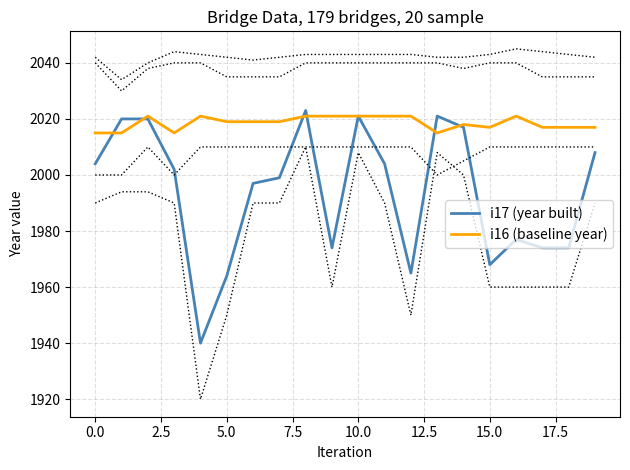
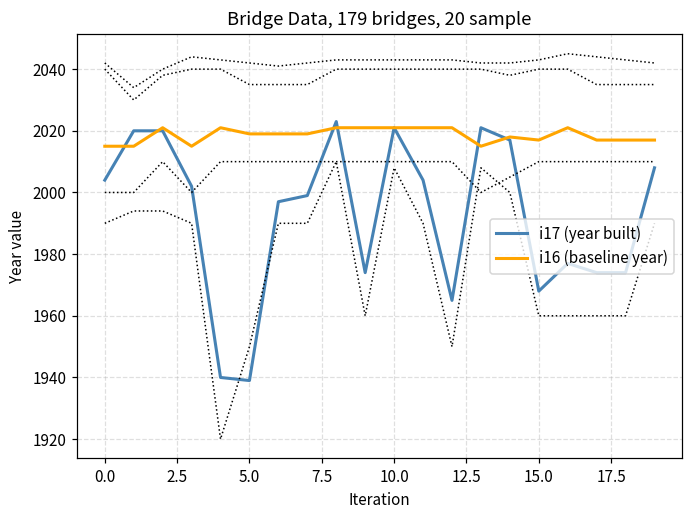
  {
    "i17 (year built)": {
      "0.0": 2004,
-     "5.0": 1964,
+     "5.0": 1939,
      "15.0": 1968
    },
    "i16 (baseline year)": {
      "0.0": 2015,
      "5.0": 2019,
      "15.0": 2017
    }
  }
